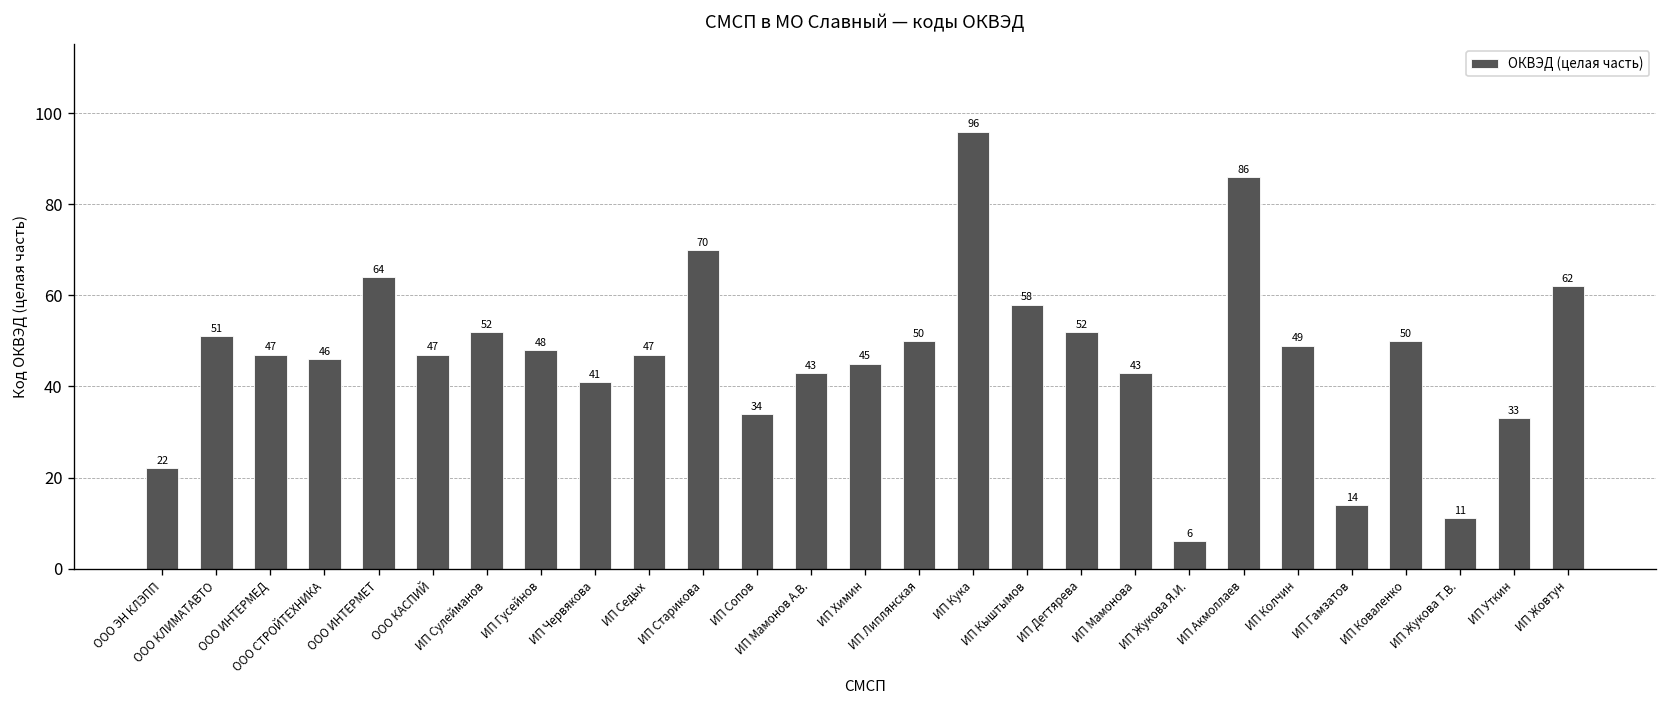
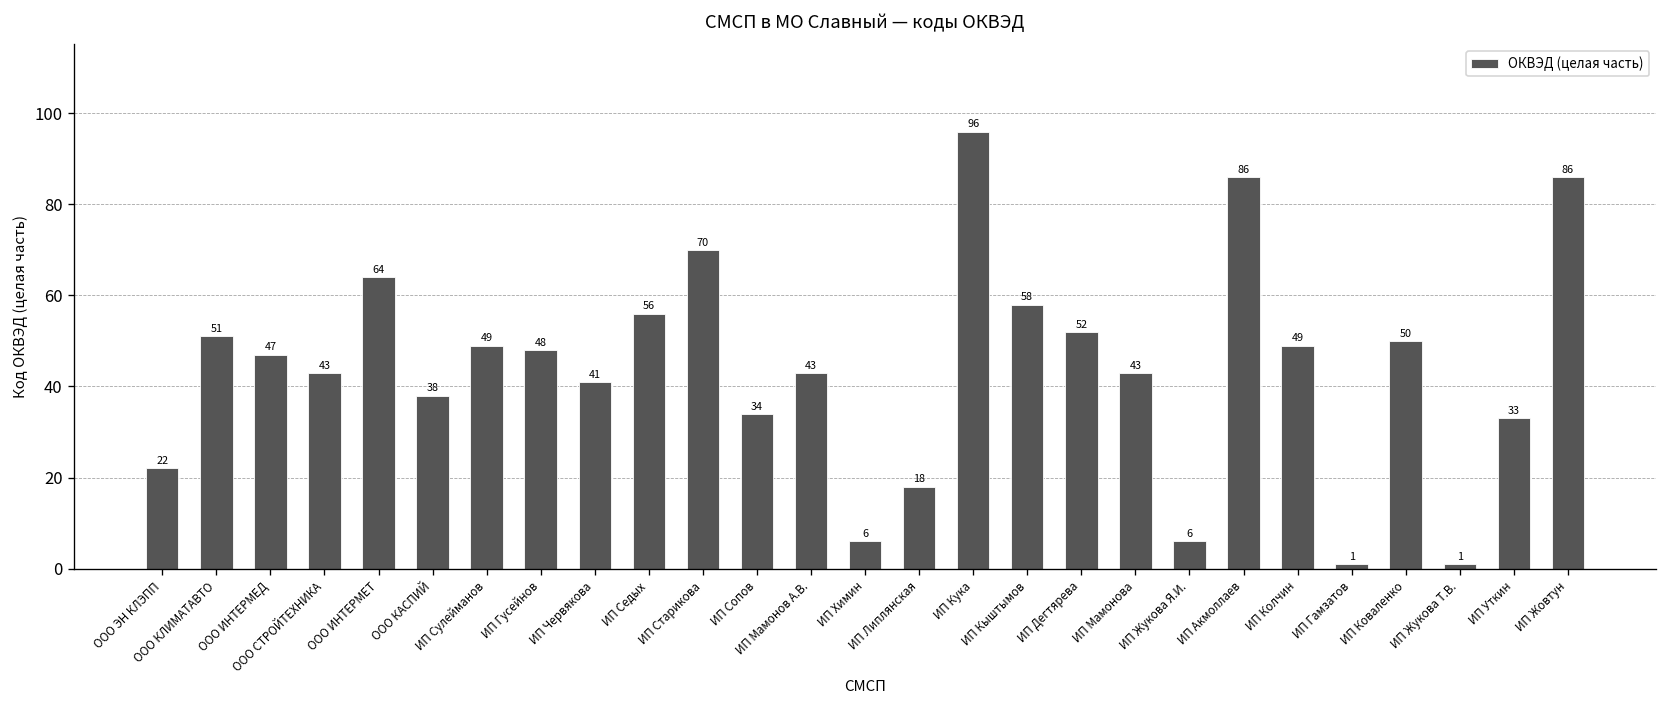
  {
    "ООО ЭН КЛЭПП": 22,
    "ООО КЛИМАТАВТО": 51,
    "ООО ИНТЕРМЕД": 47,
-   "ООО СТРОЙТЕХНИКА": 46,
+   "ООО СТРОЙТЕХНИКА": 43,
    "ООО ИНТЕРМЕТ": 64,
-   "ООО КАСПИЙ": 47,
-   "ИП Сулейманов": 52,
+   "ООО КАСПИЙ": 38,
+   "ИП Сулейманов": 49,
    "ИП Гусейнов": 48,
    "ИП Червякова": 41,
-   "ИП Седых": 47,
+   "ИП Седых": 56,
    "ИП Старикова": 70,
    "ИП Сопов": 34,
    "ИП Мамонов А.В.": 43,
-   "ИП Химин": 45,
-   "ИП Липлянская": 50,
+   "ИП Химин": 6,
+   "ИП Липлянская": 18,
    "ИП Кука": 96,
    "ИП Кыштымов": 58,
    "ИП Дегтярева": 52,
    "ИП Мамонова": 43,
    "ИП Жукова Я.И.": 6,
    "ИП Акмоллаев": 86,
    "ИП Колчин": 49,
-   "ИП Гамзатов": 14,
+   "ИП Гамзатов": 1,
    "ИП Коваленко": 50,
-   "ИП Жукова Т.В.": 11,
+   "ИП Жукова Т.В.": 1,
    "ИП Уткин": 33,
-   "ИП Жовтун": 62
+   "ИП Жовтун": 86
  }
